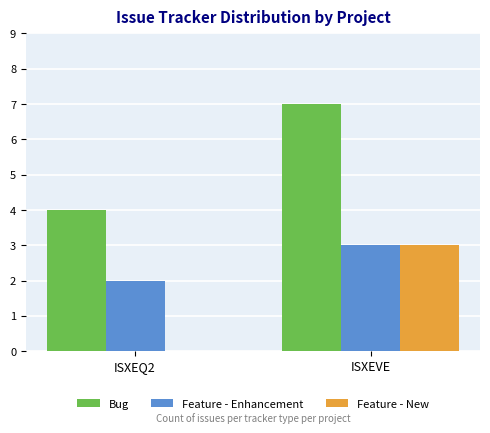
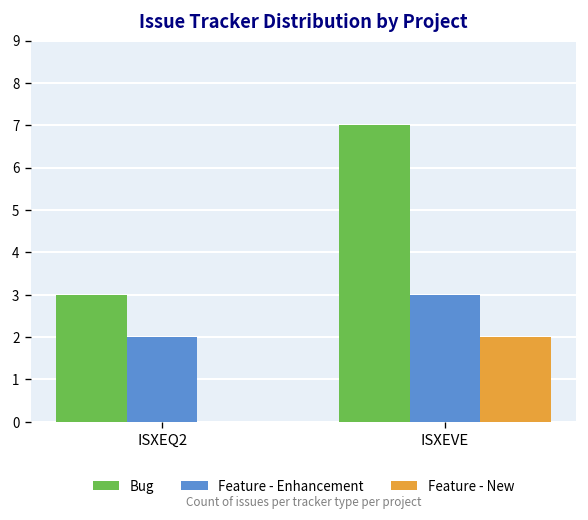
  {
    "Bug": {
-     "ISXEQ2": 4,
+     "ISXEQ2": 3,
      "ISXEVE": 7
    },
    "Feature - Enhancement": {
      "ISXEQ2": 2,
      "ISXEVE": 3
    },
    "Feature - New": {
      "ISXEQ2": 0,
-     "ISXEVE": 3
+     "ISXEVE": 2
    }
  }
